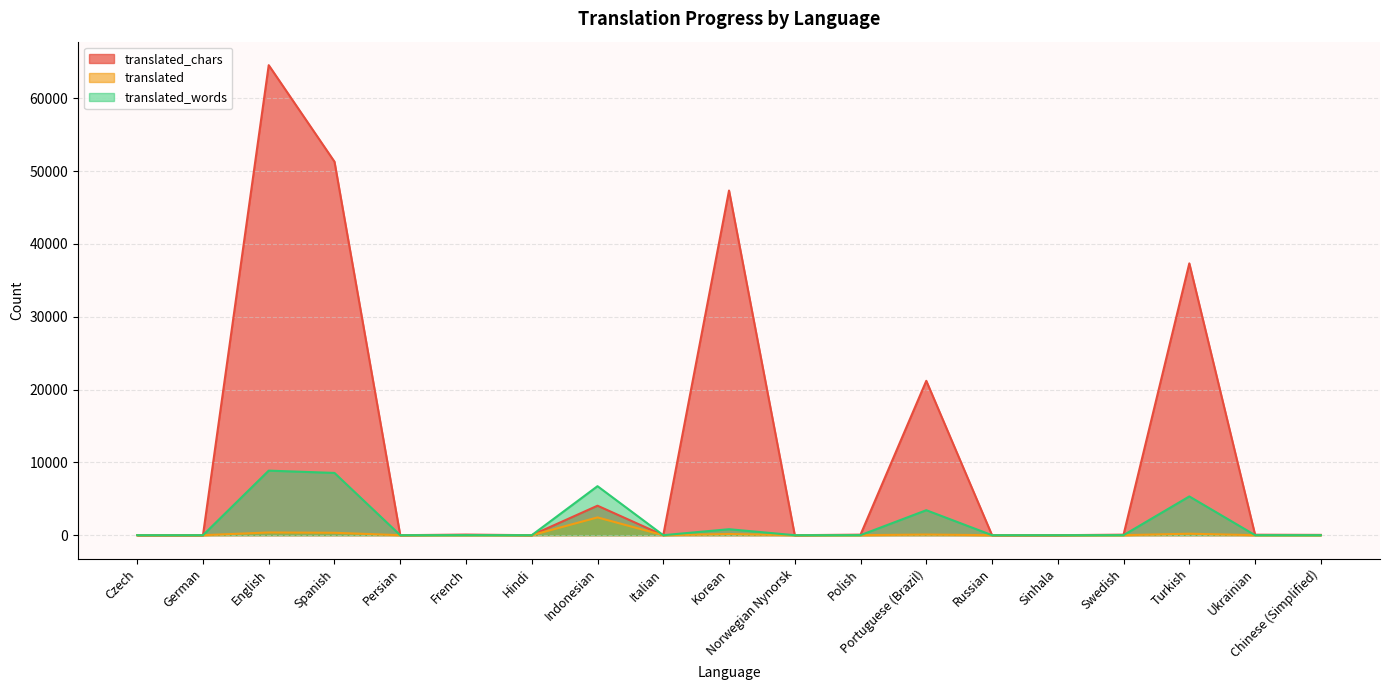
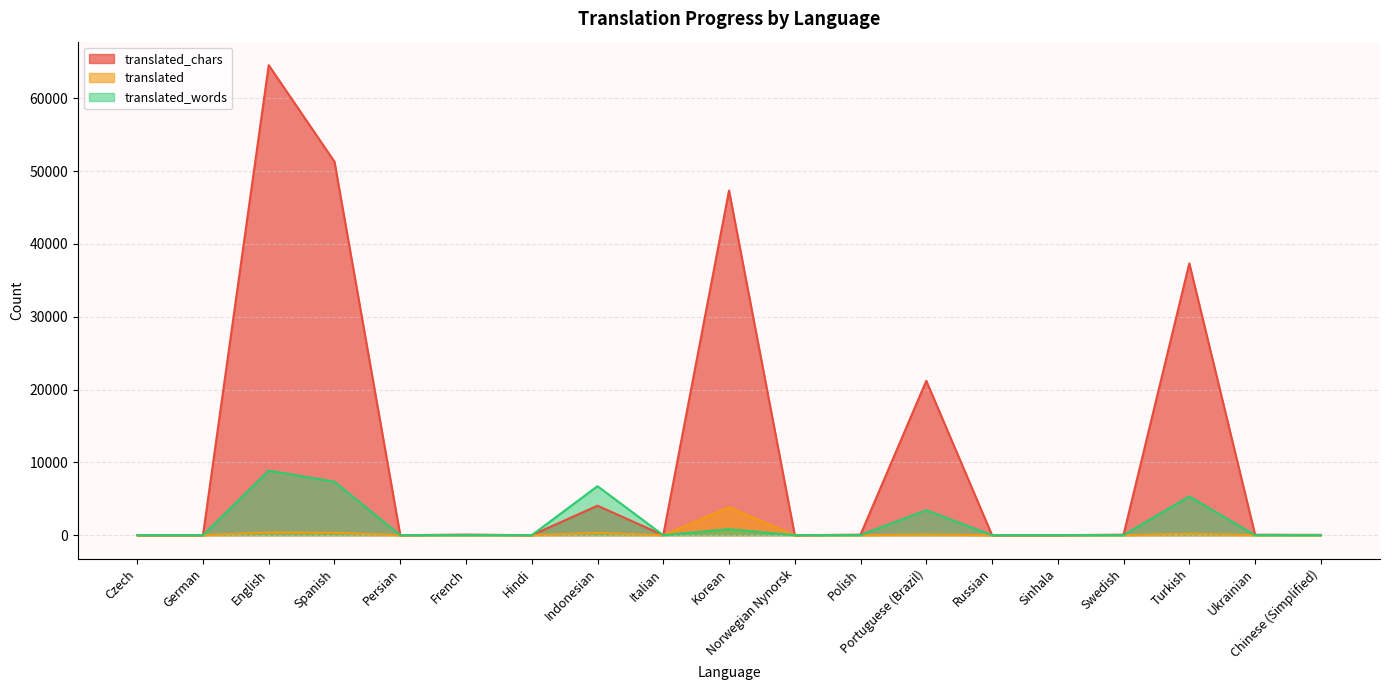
  {
    "translated_chars": {
      "English": 65000,
      "Spanish": 51000,
      "Indonesian": 4000,
      "Korean": 47000,
      "Portuguese (Brazil)": 21000,
      "Turkish": 37000
    },
    "translated": {
      "English": 0,
      "Spanish": 0,
-     "Indonesian": 2000,
-     "Korean": 0,
+     "Indonesian": 0,
+     "Korean": 4000,
      "Portuguese (Brazil)": 0,
      "Turkish": 0
    },
    "translated_words": {
      "English": 9000,
-     "Spanish": 9000,
+     "Spanish": 7000,
      "Indonesian": 7000,
      "Korean": 1000,
      "Portuguese (Brazil)": 3000,
      "Turkish": 5000
    }
  }
